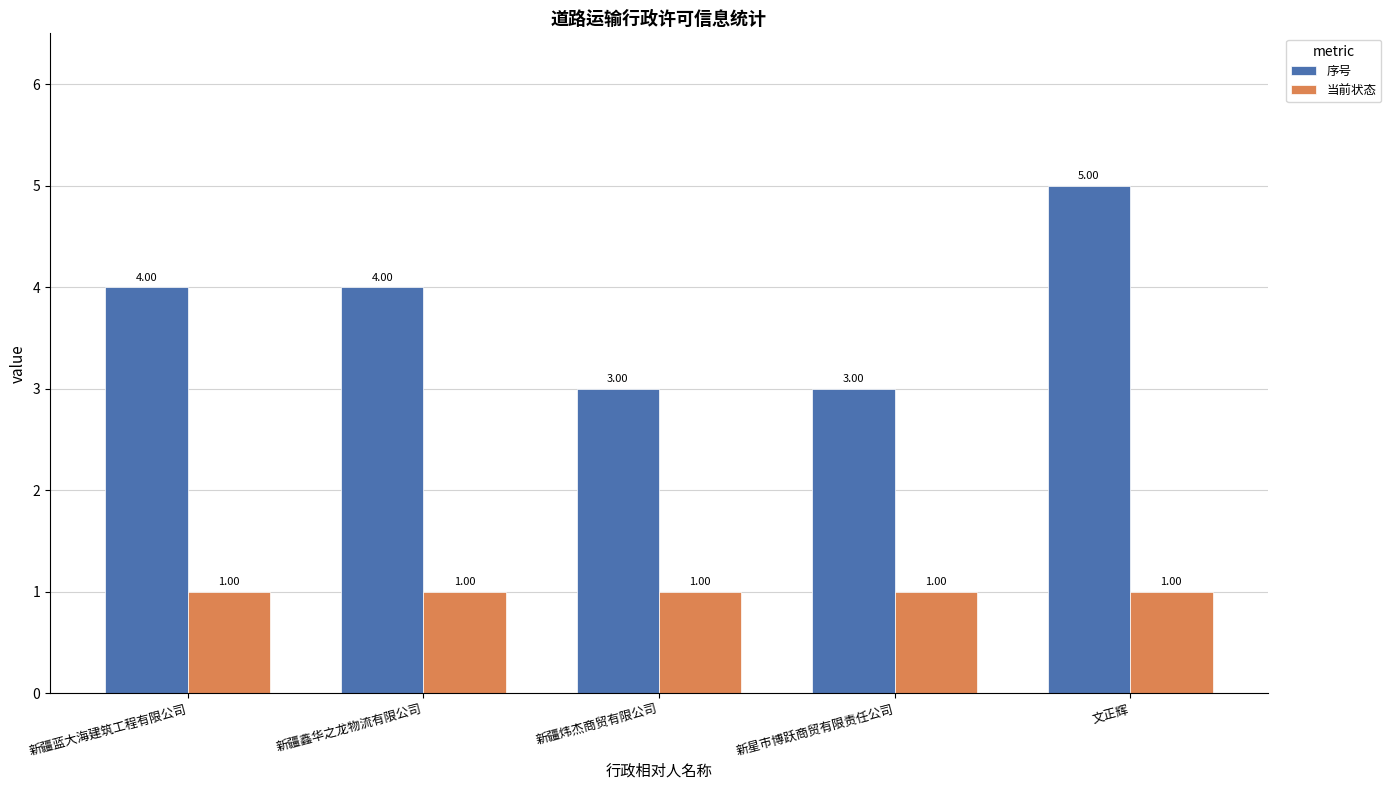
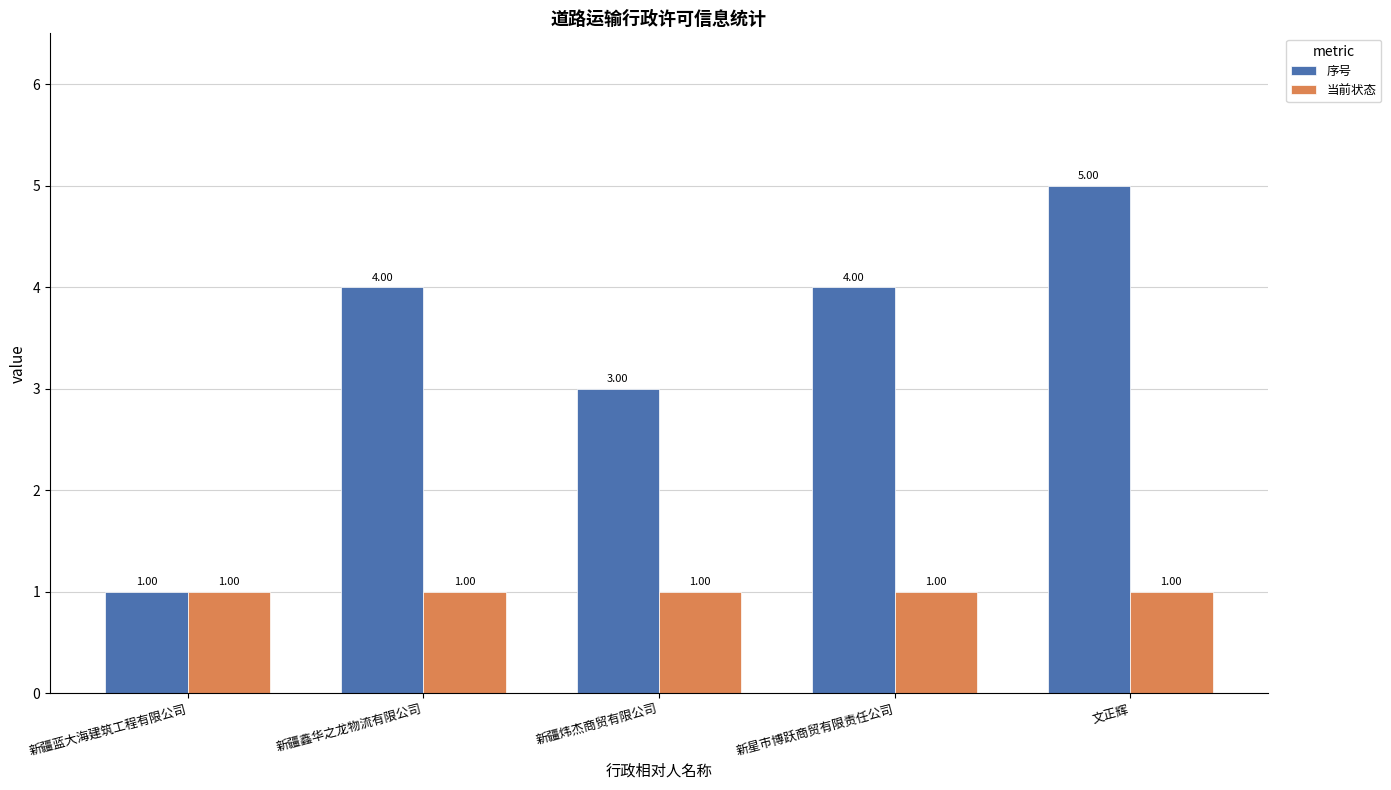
  {
    "序号": {
-     "新疆蓝大海建筑工程有限公司": 4.00,
+     "新疆蓝大海建筑工程有限公司": 1.00,
      "新疆鑫华之龙物流有限公司": 4.00,
      "新疆炜杰商贸有限公司": 3.00,
-     "新星市博跃商贸有限责任公司": 3.00,
+     "新星市博跃商贸有限责任公司": 4.00,
      "文正辉": 5.00
    },
    "当前状态": {
      "新疆蓝大海建筑工程有限公司": 1.00,
      "新疆鑫华之龙物流有限公司": 1.00,
      "新疆炜杰商贸有限公司": 1.00,
      "新星市博跃商贸有限责任公司": 1.00,
      "文正辉": 1.00
    }
  }
